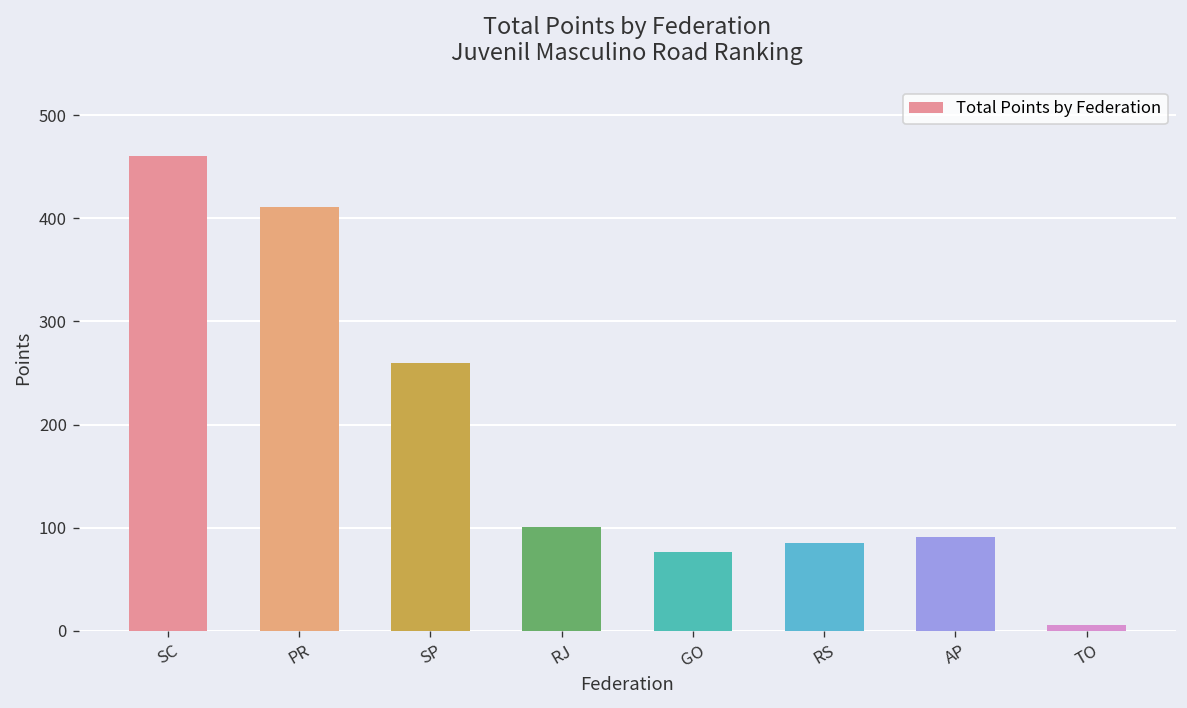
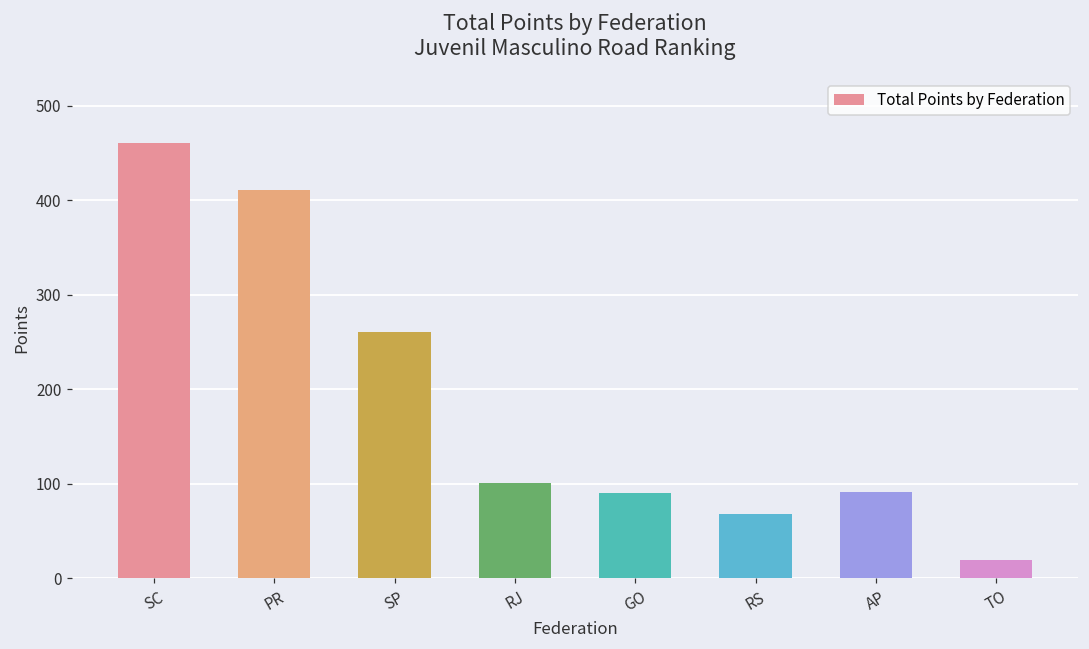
  {
    "SC": 460,
    "PR": 410,
    "SP": 260,
    "RJ": 100,
-   "GO": 80,
-   "RS": 90,
+   "GO": 90,
+   "RS": 70,
    "AP": 90,
-   "TO": 10
+   "TO": 20
  }
